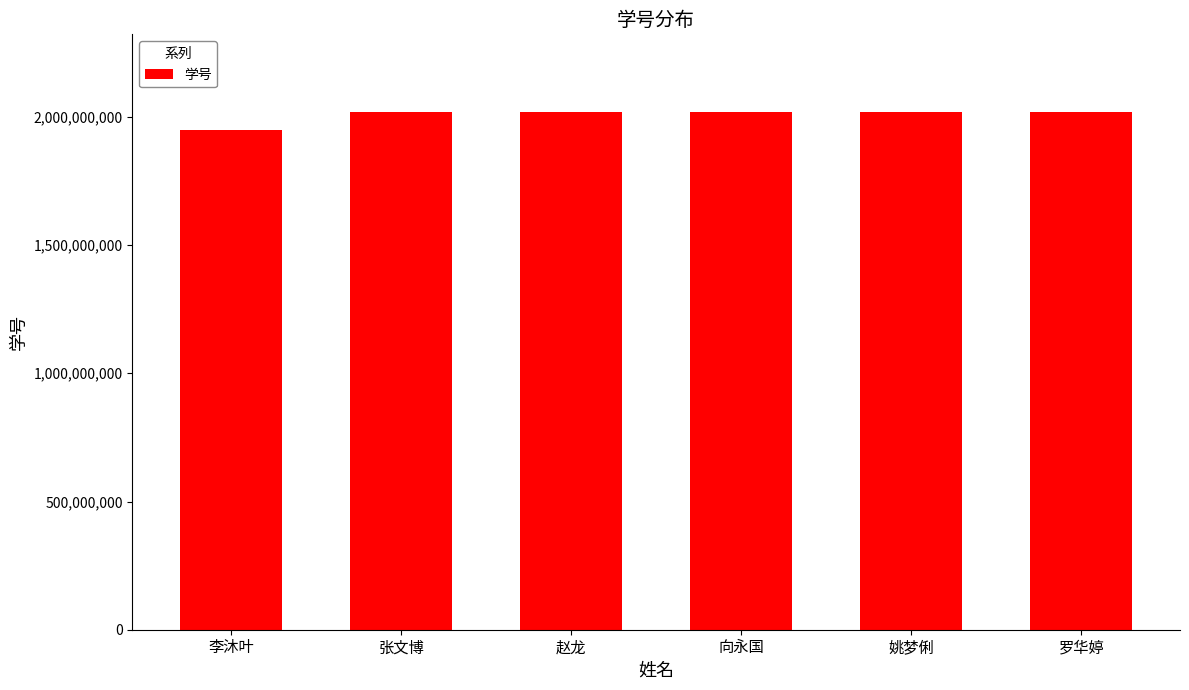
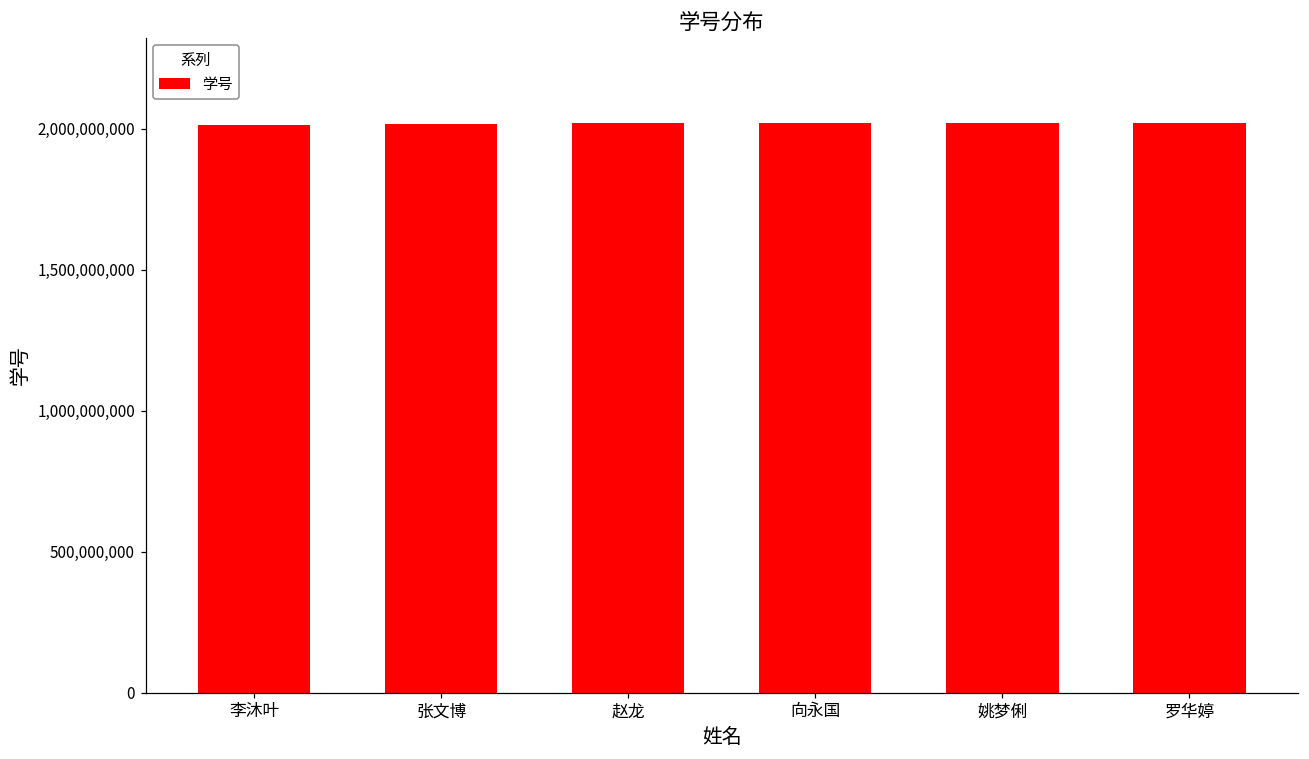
  {
-   "李沐叶": "1,950,000,000",
+   "李沐叶": "2,010,000,000",
    "张文博": "2,020,000,000",
    "赵龙": "2,020,000,000",
    "向永国": "2,020,000,000",
    "姚梦俐": "2,020,000,000",
    "罗华婷": "2,020,000,000"
  }
